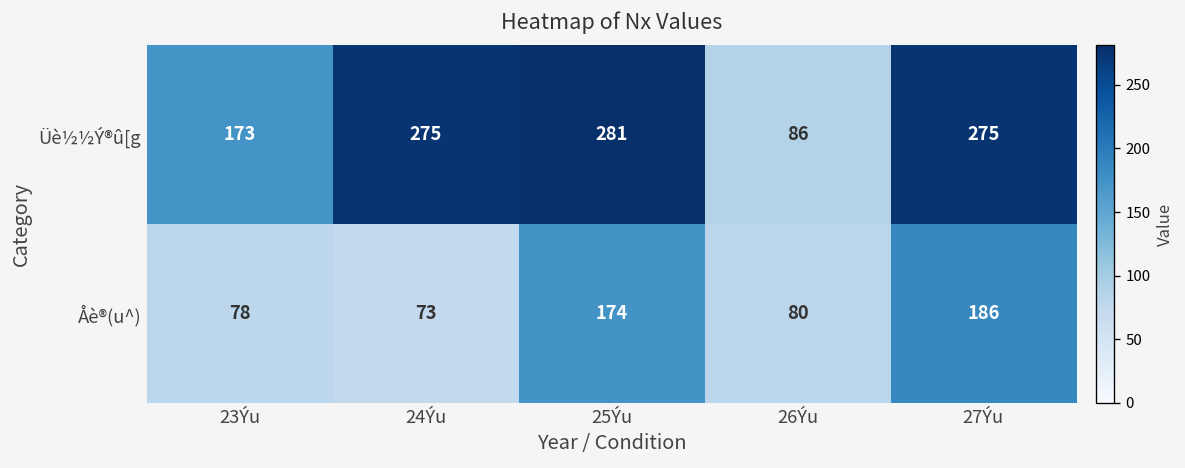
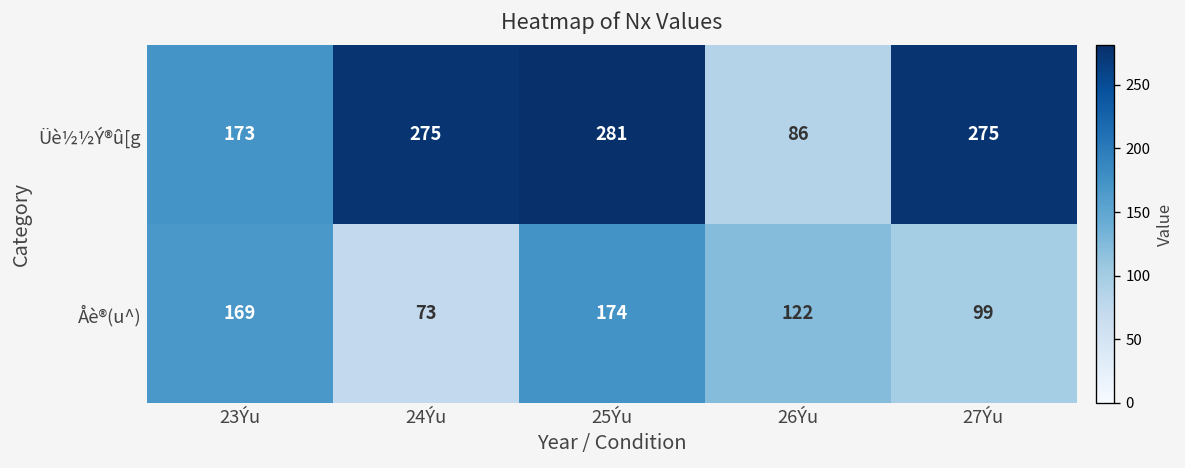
  {
    "Üè½½Ý®û[g": {
      "23Ýu": 173,
      "24Ýu": 275,
      "25Ýu": 281,
      "26Ýu": 86,
      "27Ýu": 275
    },
    "Åè®(u^)": {
-     "23Ýu": 78,
+     "23Ýu": 169,
      "24Ýu": 73,
      "25Ýu": 174,
-     "26Ýu": 80,
-     "27Ýu": 186
+     "26Ýu": 122,
+     "27Ýu": 99
    }
  }
